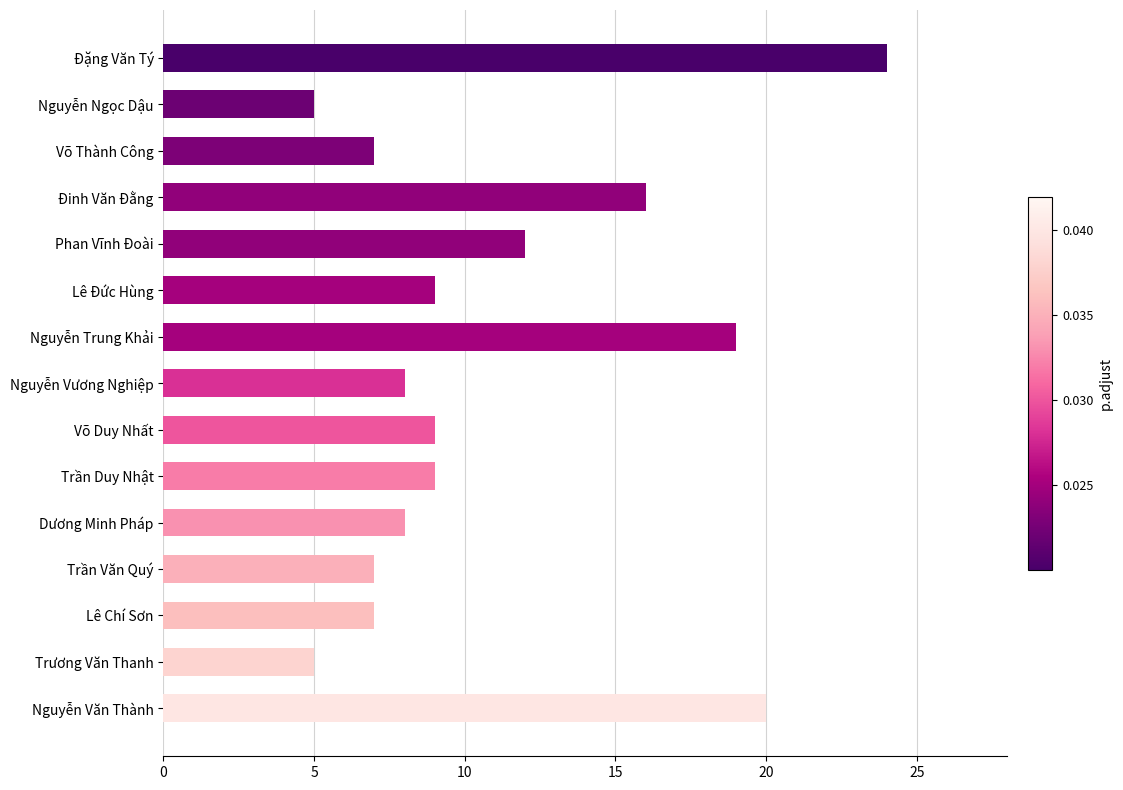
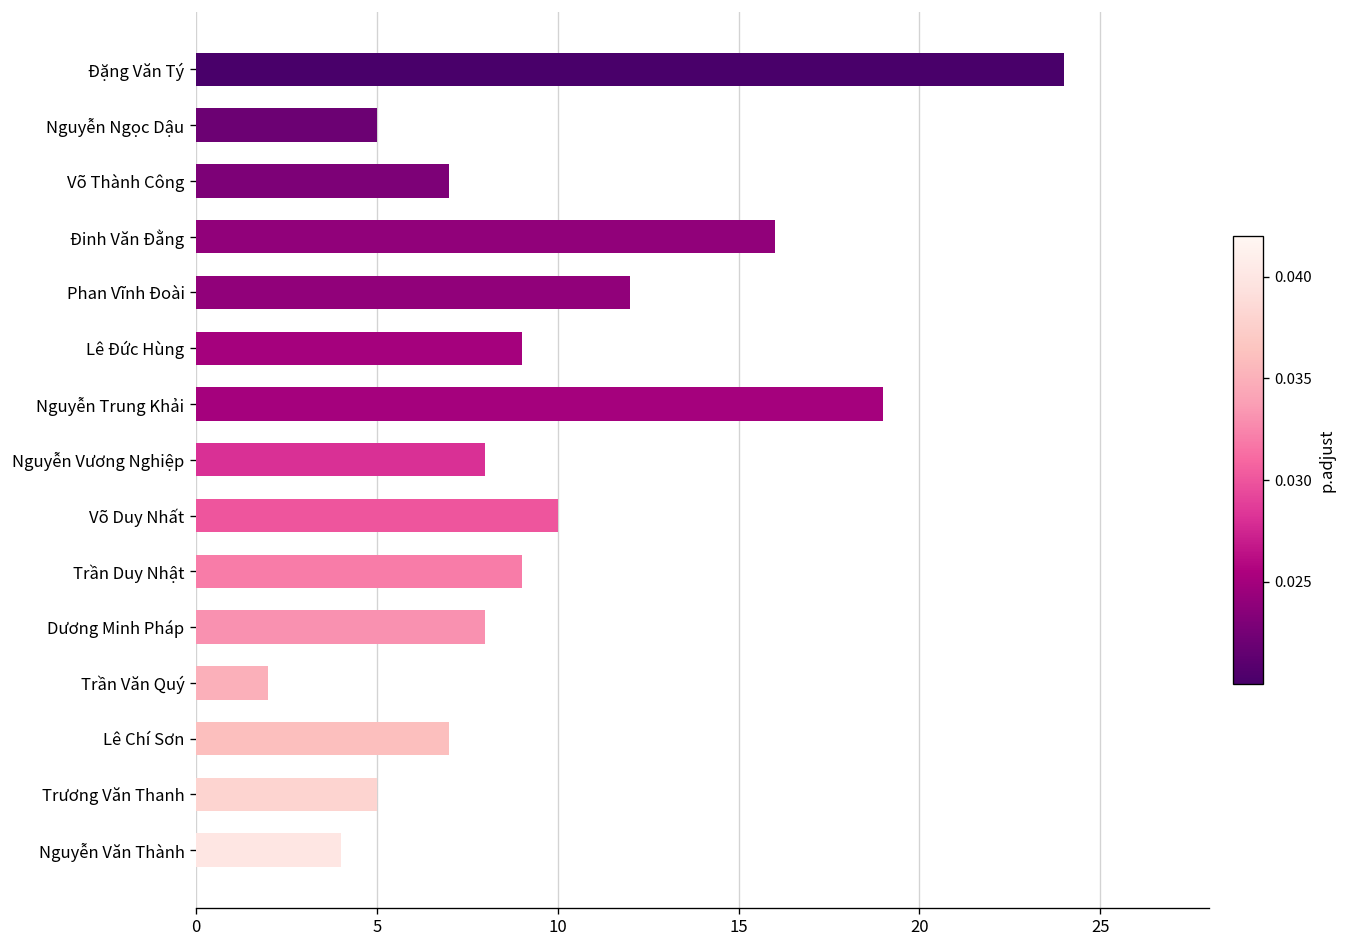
  {
    "Đặng Văn Tý": 24,
    "Nguyễn Ngọc Dậu": 5,
    "Võ Thành Công": 7,
    "Đinh Văn Đằng": 16,
    "Phan Vĩnh Đoài": 12,
    "Lê Đức Hùng": 9,
    "Nguyễn Trung Khải": 19,
    "Nguyễn Vương Nghiệp": 8,
-   "Võ Duy Nhất": 9,
+   "Võ Duy Nhất": 10,
    "Trần Duy Nhật": 9,
    "Dương Minh Pháp": 8,
-   "Trần Văn Quý": 7,
+   "Trần Văn Quý": 2,
    "Lê Chí Sơn": 7,
    "Trương Văn Thanh": 5,
-   "Nguyễn Văn Thành": 20
+   "Nguyễn Văn Thành": 4
  }
